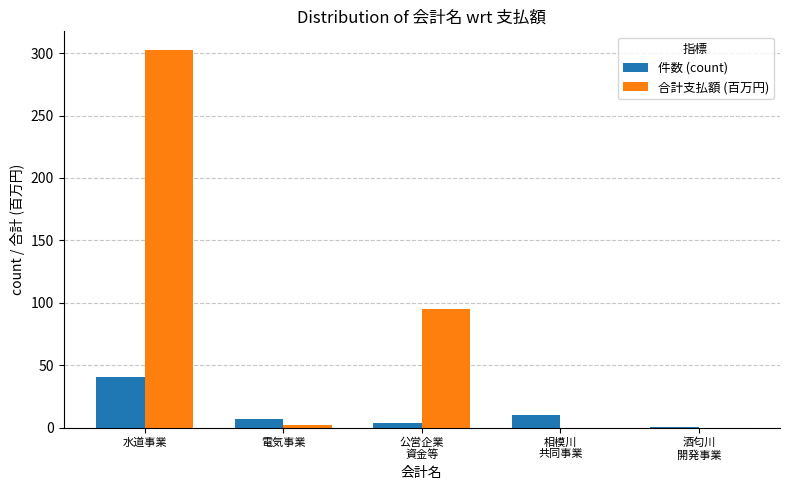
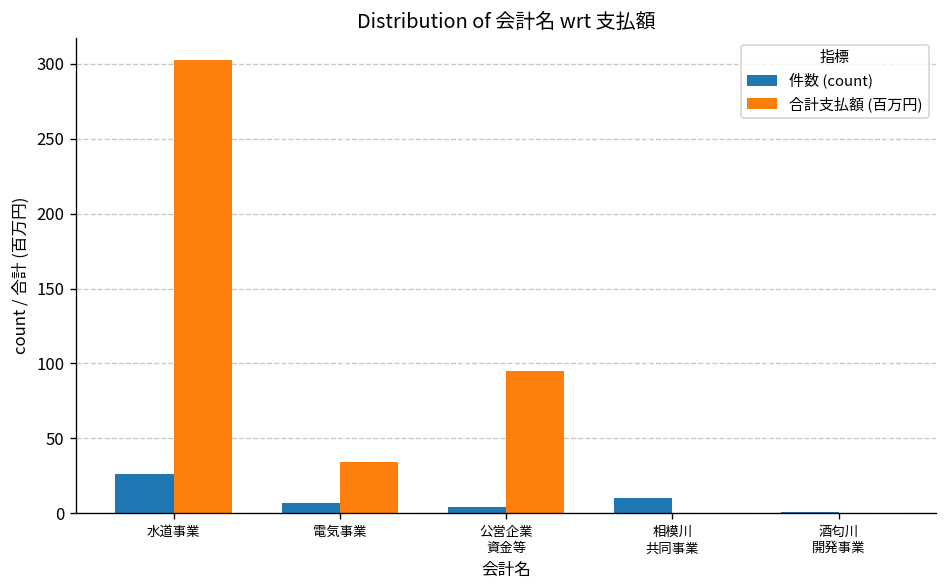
  {
    "件数 (count)": {
-     "水道事業": 41,
+     "水道事業": 26,
      "電気事業": 7,
      "公営企業 資金等": 4,
      "相模川 共同事業": 10
    },
    "合計支払額 (百万円)": {
      "水道事業": 302,
-     "電気事業": 2,
+     "電気事業": 35,
      "公営企業 資金等": 95
    }
  }
